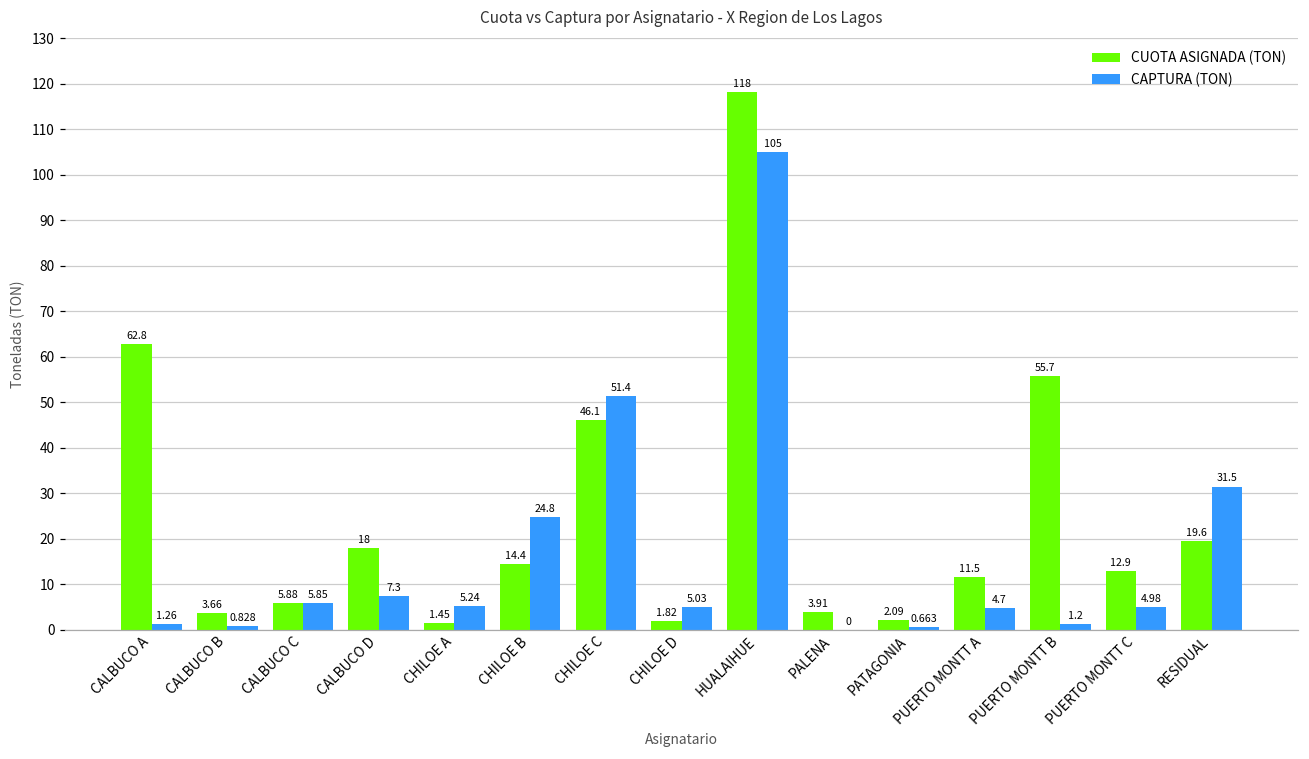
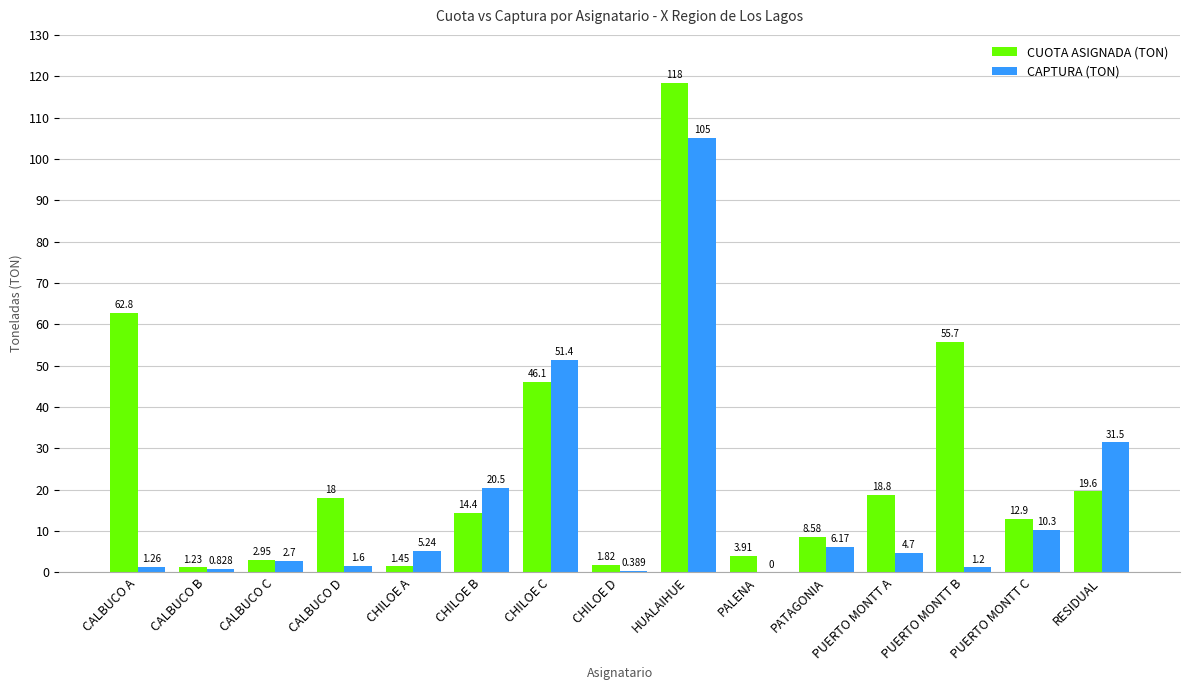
  {
    "CUOTA ASIGNADA (TON)": {
      "CALBUCO A": 62.8,
-     "CALBUCO B": 3.66,
-     "CALBUCO C": 5.88,
+     "CALBUCO B": 1.23,
+     "CALBUCO C": 2.95,
      "CALBUCO D": 18,
      "CHILOE A": 1.45,
      "CHILOE B": 14.4,
      "CHILOE C": 46.1,
      "CHILOE D": 1.82,
      "HUALAIHUE": 118,
      "PALENA": 3.91,
-     "PATAGONIA": 2.09,
-     "PUERTO MONTT A": 11.5,
+     "PATAGONIA": 8.58,
+     "PUERTO MONTT A": 18.8,
      "PUERTO MONTT B": 55.7,
      "PUERTO MONTT C": 12.9,
      "RESIDUAL": 19.6
    },
    "CAPTURA (TON)": {
      "CALBUCO A": 1.26,
      "CALBUCO B": 0.828,
-     "CALBUCO C": 5.85,
-     "CALBUCO D": 7.3,
+     "CALBUCO C": 2.7,
+     "CALBUCO D": 1.6,
      "CHILOE A": 5.24,
-     "CHILOE B": 24.8,
+     "CHILOE B": 20.5,
      "CHILOE C": 51.4,
-     "CHILOE D": 5.03,
+     "CHILOE D": 0.389,
      "HUALAIHUE": 105,
      "PALENA": 0,
-     "PATAGONIA": 0.663,
+     "PATAGONIA": 6.17,
      "PUERTO MONTT A": 4.7,
      "PUERTO MONTT B": 1.2,
-     "PUERTO MONTT C": 4.98,
+     "PUERTO MONTT C": 10.3,
      "RESIDUAL": 31.5
    }
  }
